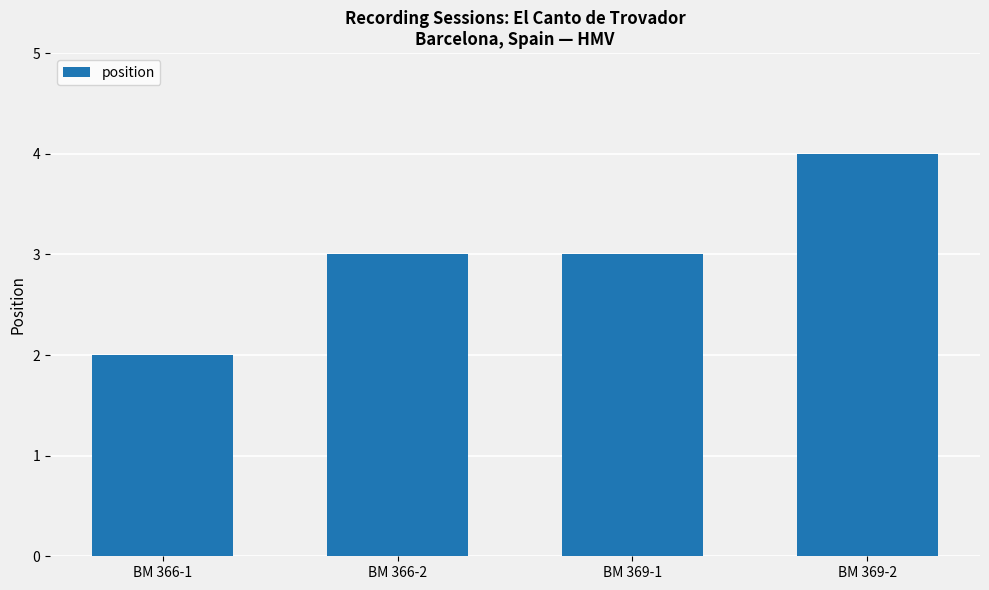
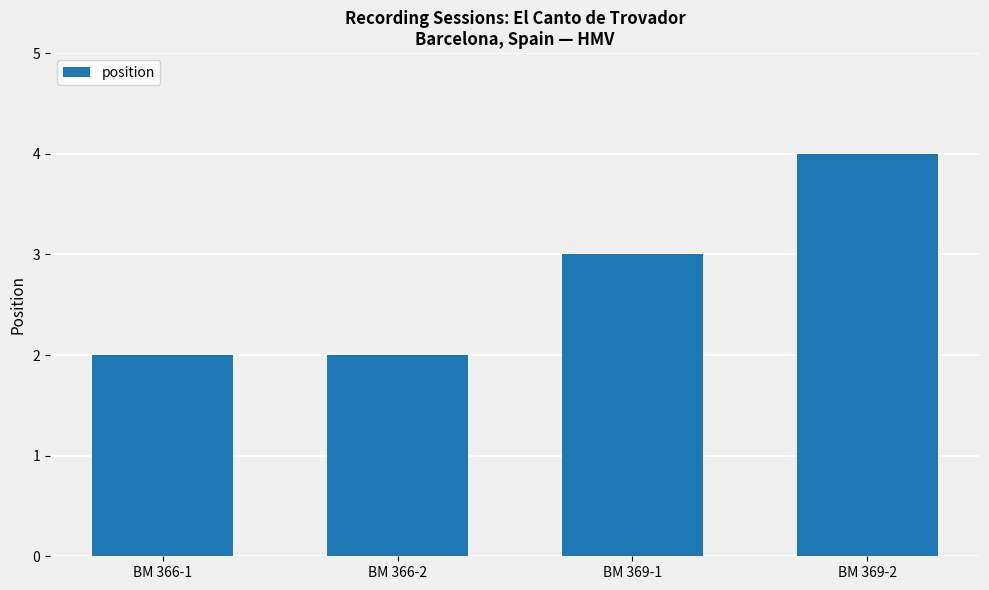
  {
    "BM 366-1": 2,
-   "BM 366-2": 3,
+   "BM 366-2": 2,
    "BM 369-1": 3,
    "BM 369-2": 4
  }
